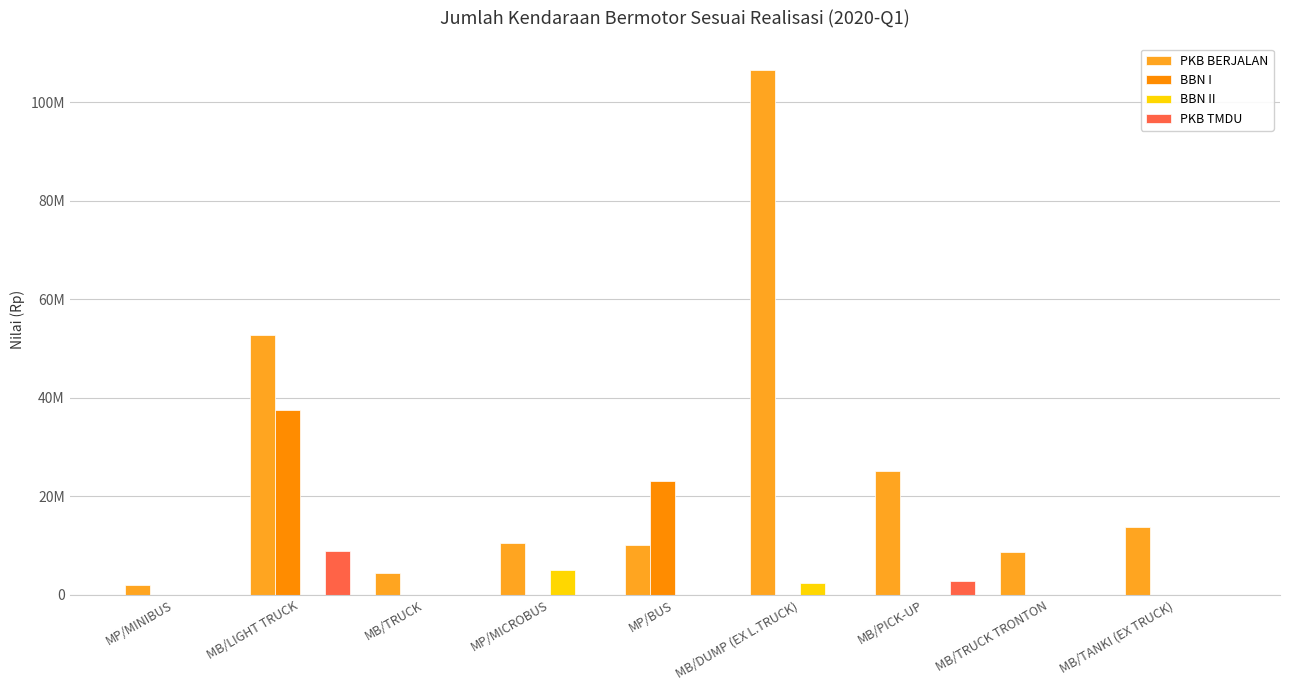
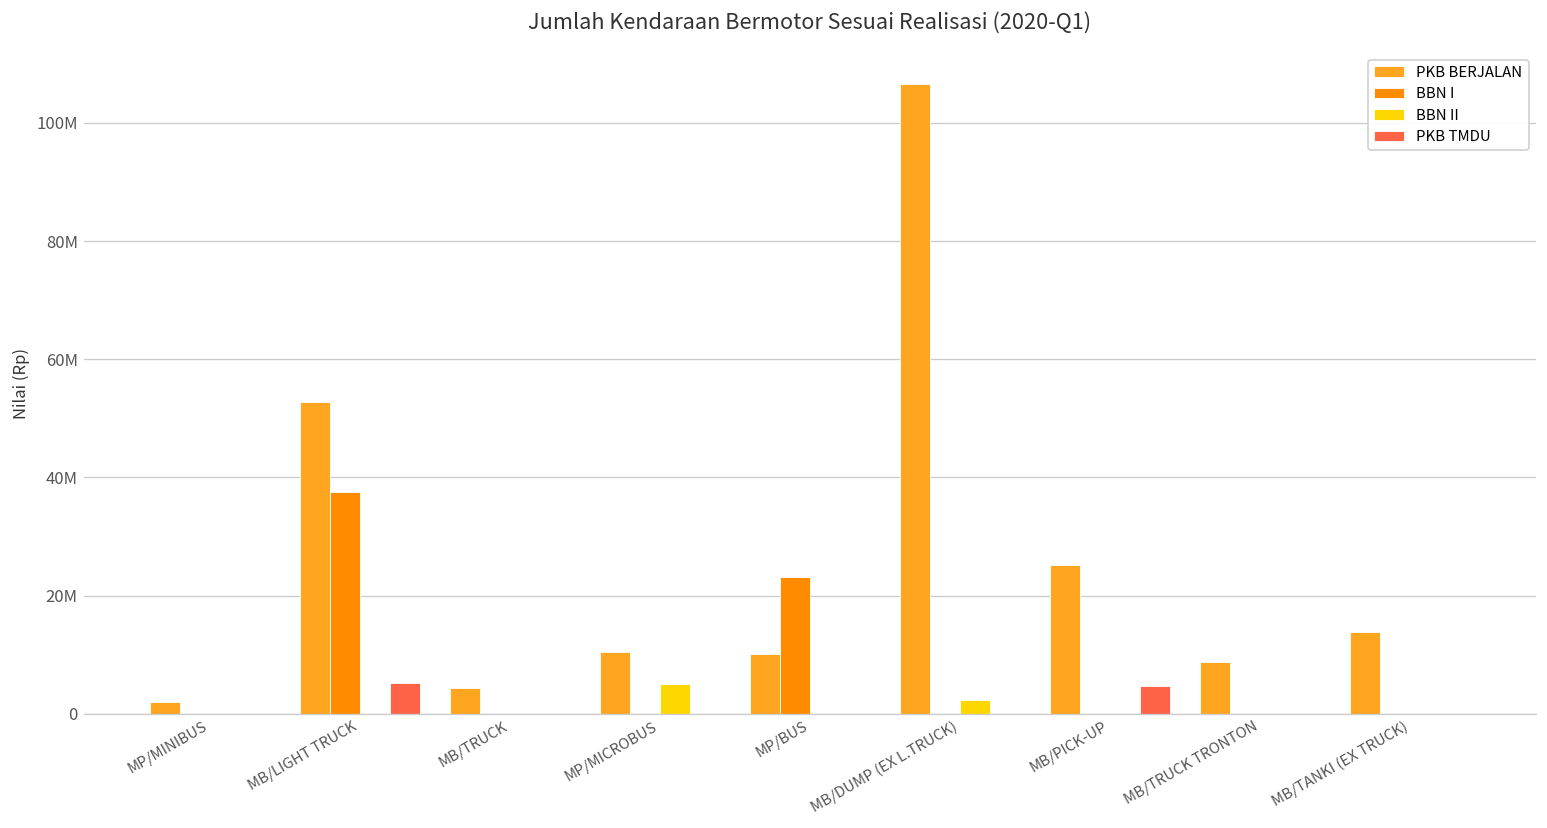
  {
    "PKB TMDU": {
      "MP/MINIBUS": 0,
-     "MB/LIGHT TRUCK": 9000000,
+     "MB/LIGHT TRUCK": 5000000,
      "MB/TRUCK": 0,
      "MP/MICROBUS": 0,
      "MP/BUS": 0,
      "MB/DUMP (EX L.TRUCK)": 0,
-     "MB/PICK-UP": 3000000,
+     "MB/PICK-UP": 5000000,
      "MB/TRUCK TRONTON": 0,
      "MB/TANKI (EX TRUCK)": 0
    }
  }
